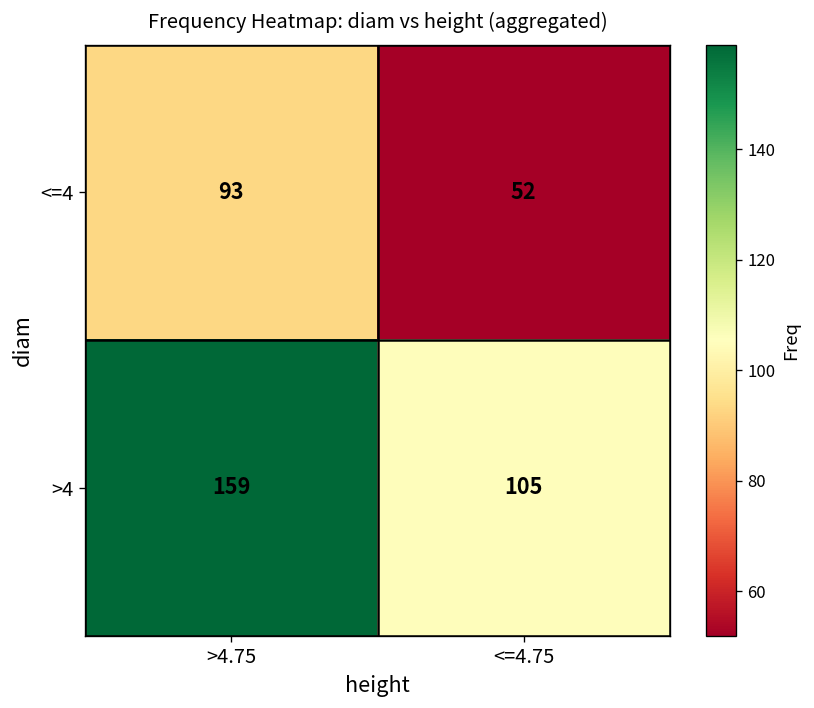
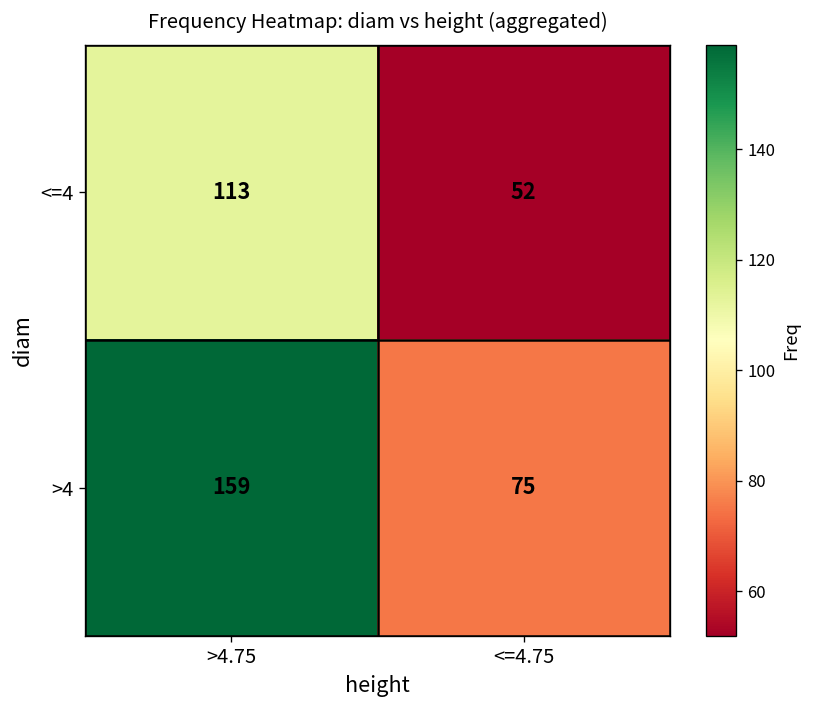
  {
    "<=4": {
-     ">4.75": 93,
+     ">4.75": 113,
      "<=4.75": 52
    },
    ">4": {
      ">4.75": 159,
-     "<=4.75": 105
+     "<=4.75": 75
    }
  }
